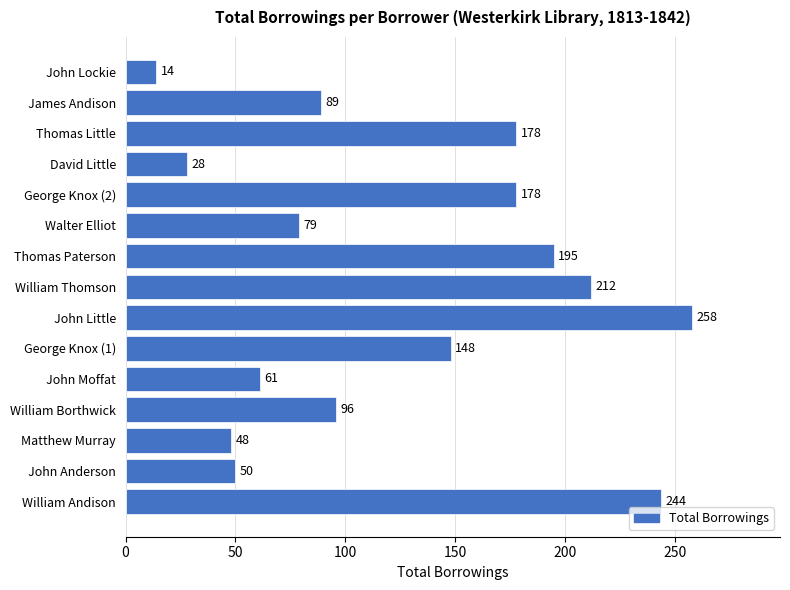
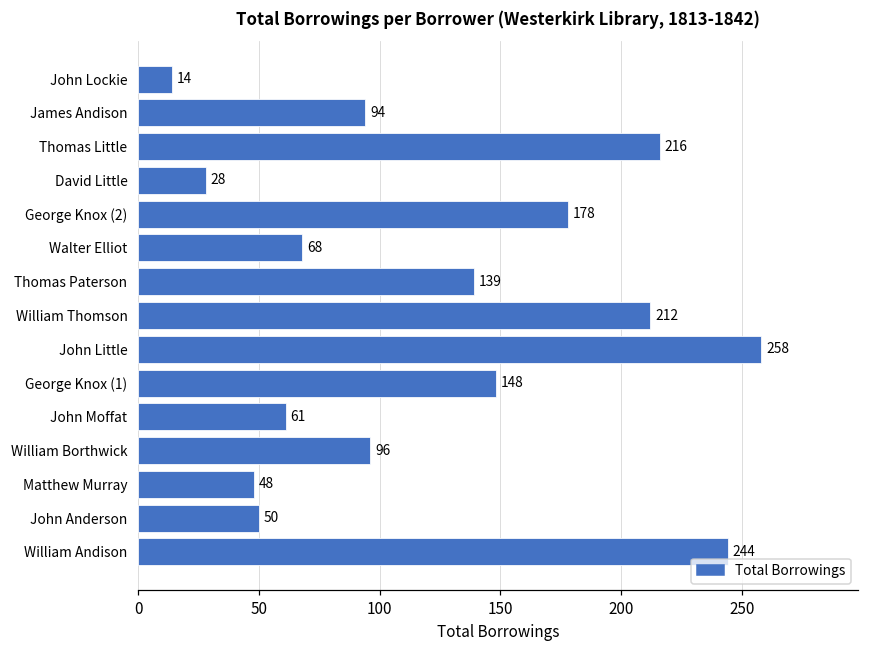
  {
    "John Lockie": 14,
-   "James Andison": 89,
-   "Thomas Little": 178,
+   "James Andison": 94,
+   "Thomas Little": 216,
    "David Little": 28,
    "George Knox (2)": 178,
-   "Walter Elliot": 79,
-   "Thomas Paterson": 195,
+   "Walter Elliot": 68,
+   "Thomas Paterson": 139,
    "William Thomson": 212,
    "John Little": 258,
    "George Knox (1)": 148,
    "John Moffat": 61,
    "William Borthwick": 96,
    "Matthew Murray": 48,
    "John Anderson": 50
  }
